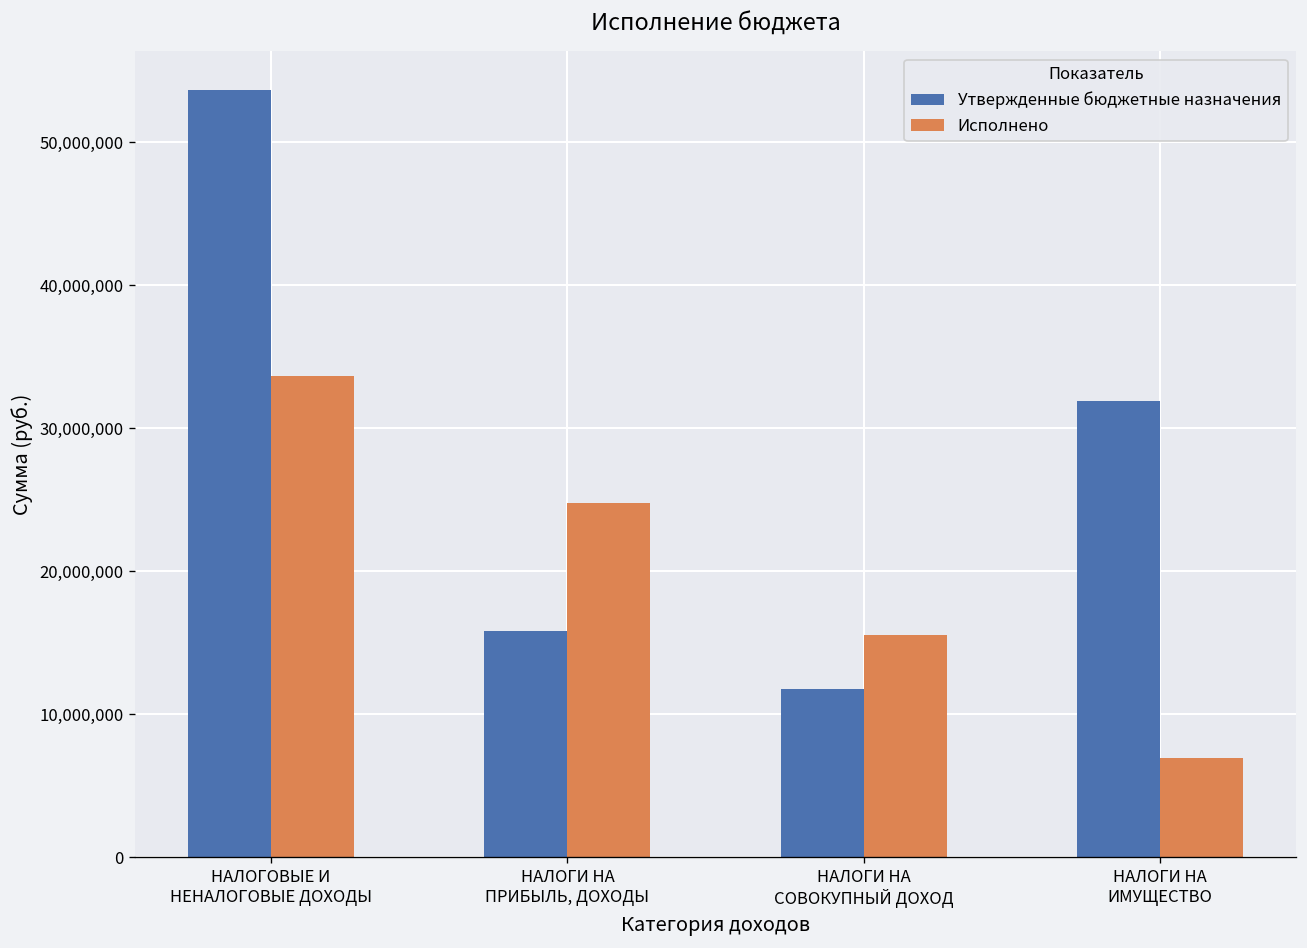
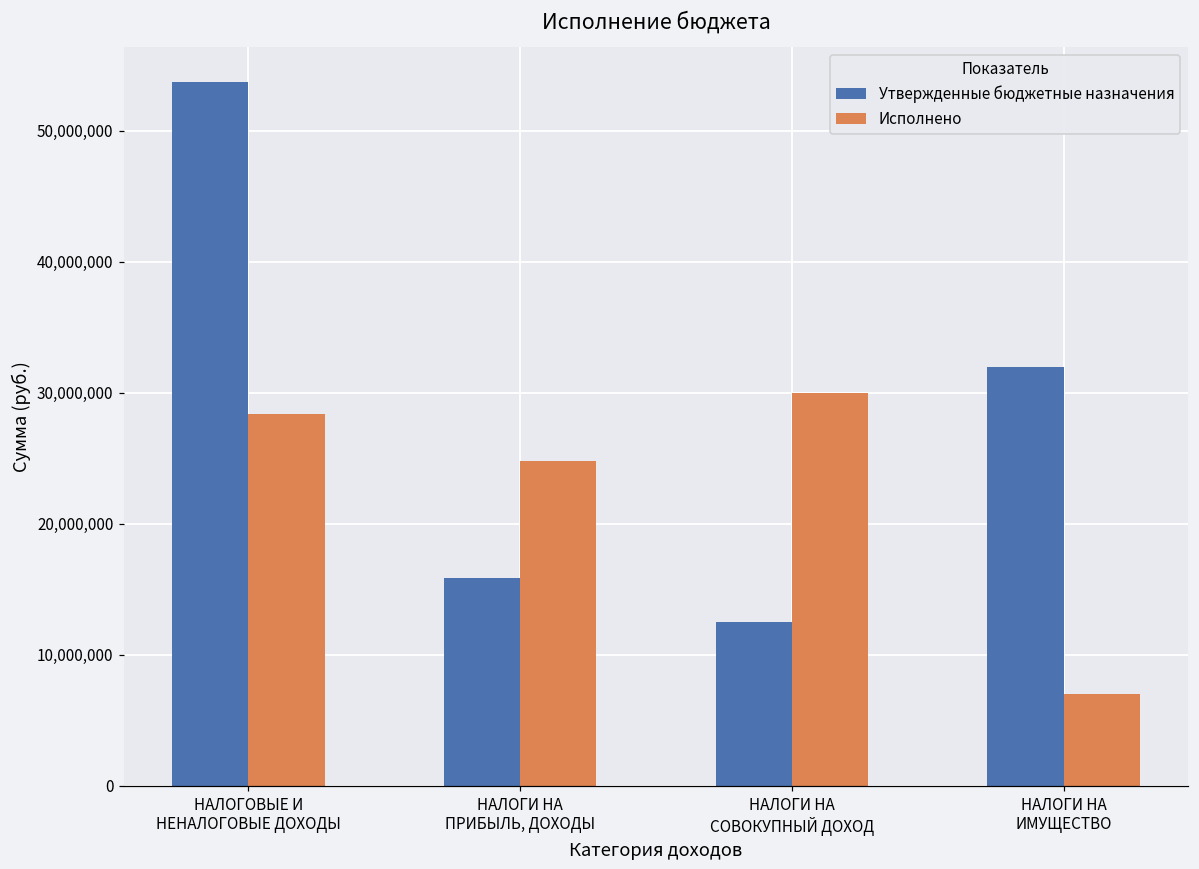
  {
    "Утвержденные бюджетные назначения": {
      "НАЛОГОВЫЕ И НЕНАЛОГОВЫЕ ДОХОДЫ": "53,700,000",
      "НАЛОГИ НА ПРИБЫЛЬ, ДОХОДЫ": "15,900,000",
-     "НАЛОГИ НА СОВОКУПНЫЙ ДОХОД": "11,800,000",
+     "НАЛОГИ НА СОВОКУПНЫЙ ДОХОД": "12,500,000",
      "НАЛОГИ НА ИМУЩЕСТВО": "31,900,000"
    },
    "Исполнено": {
-     "НАЛОГОВЫЕ И НЕНАЛОГОВЫЕ ДОХОДЫ": "33,700,000",
+     "НАЛОГОВЫЕ И НЕНАЛОГОВЫЕ ДОХОДЫ": "28,400,000",
      "НАЛОГИ НА ПРИБЫЛЬ, ДОХОДЫ": "24,800,000",
-     "НАЛОГИ НА СОВОКУПНЫЙ ДОХОД": "15,600,000",
+     "НАЛОГИ НА СОВОКУПНЫЙ ДОХОД": "30,000,000",
      "НАЛОГИ НА ИМУЩЕСТВО": "7,000,000"
    }
  }
